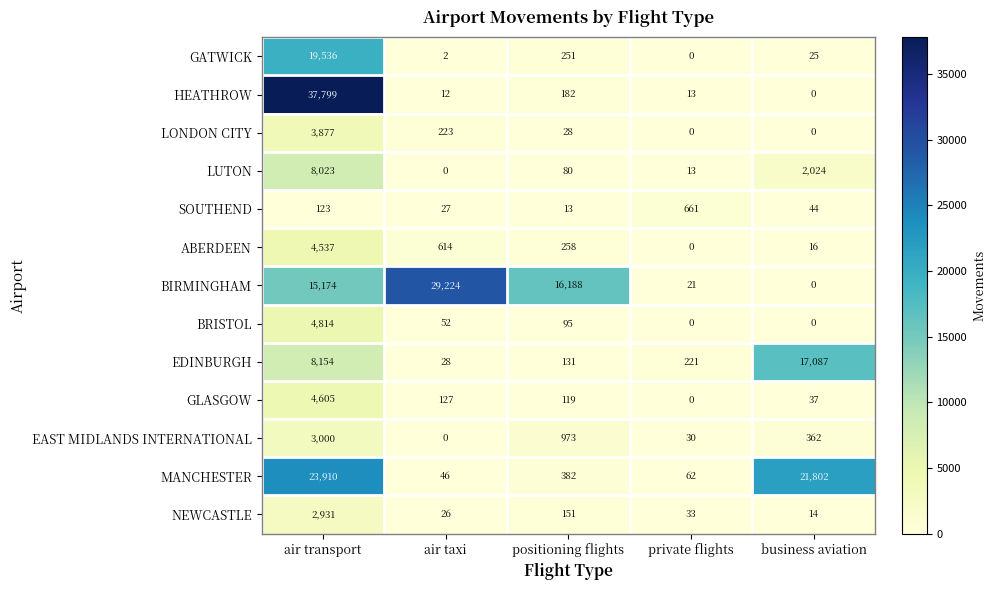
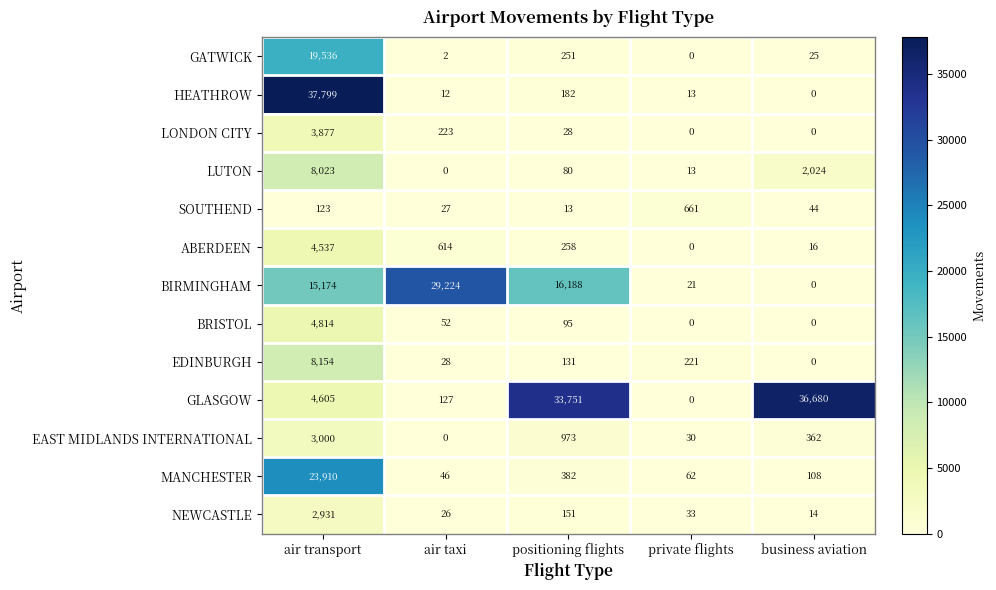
  {
    "GATWICK": {
      "air transport": "19,536",
      "air taxi": "2",
      "positioning flights": "251",
      "private flights": "0",
      "business aviation": "25"
    },
    "HEATHROW": {
      "air transport": "37,799",
      "air taxi": "12",
      "positioning flights": "182",
      "private flights": "13",
      "business aviation": "0"
    },
    "LONDON CITY": {
      "air transport": "3,877",
      "air taxi": "223",
      "positioning flights": "28",
      "private flights": "0",
      "business aviation": "0"
    },
    "LUTON": {
      "air transport": "8,023",
      "air taxi": "0",
      "positioning flights": "80",
      "private flights": "13",
      "business aviation": "2,024"
    },
    "SOUTHEND": {
      "air transport": "123",
      "air taxi": "27",
      "positioning flights": "13",
      "private flights": "661",
      "business aviation": "44"
    },
    "ABERDEEN": {
      "air transport": "4,537",
      "air taxi": "614",
      "positioning flights": "258",
      "private flights": "0",
      "business aviation": "16"
    },
    "BIRMINGHAM": {
      "air transport": "15,174",
      "air taxi": "29,224",
      "positioning flights": "16,188",
      "private flights": "21",
      "business aviation": "0"
    },
    "BRISTOL": {
      "air transport": "4,814",
      "air taxi": "52",
      "positioning flights": "95",
      "private flights": "0",
      "business aviation": "0"
    },
    "EDINBURGH": {
      "air transport": "8,154",
      "air taxi": "28",
      "positioning flights": "131",
      "private flights": "221",
-     "business aviation": "17,087"
+     "business aviation": "0"
    },
    "GLASGOW": {
      "air transport": "4,605",
      "air taxi": "127",
-     "positioning flights": "119",
+     "positioning flights": "33,751",
      "private flights": "0",
-     "business aviation": "37"
+     "business aviation": "36,680"
    },
    "EAST MIDLANDS INTERNATIONAL": {
      "air transport": "3,000",
      "air taxi": "0",
      "positioning flights": "973",
      "private flights": "30",
      "business aviation": "362"
    },
    "MANCHESTER": {
      "air transport": "23,910",
      "air taxi": "46",
      "positioning flights": "382",
      "private flights": "62",
-     "business aviation": "21,802"
+     "business aviation": "108"
    },
    "NEWCASTLE": {
      "air transport": "2,931",
      "air taxi": "26",
      "positioning flights": "151",
      "private flights": "33",
      "business aviation": "14"
    }
  }
